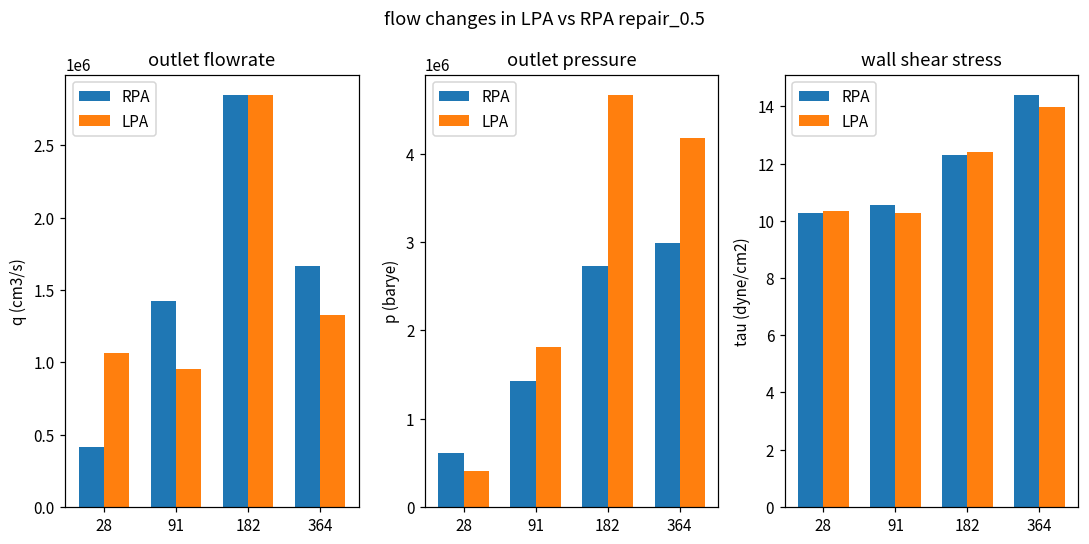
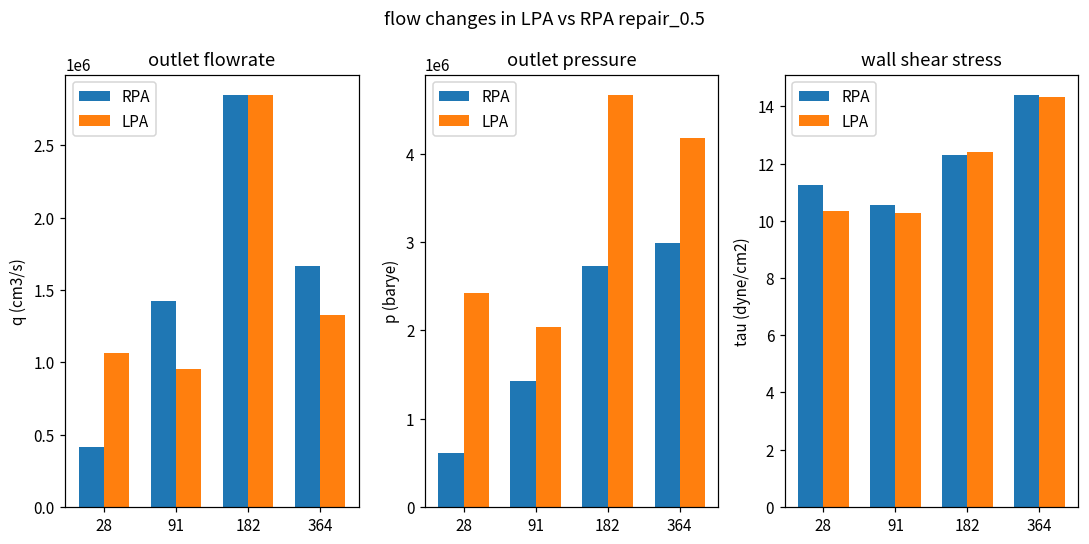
  {
    "outlet flowrate": {
      "RPA": {
        "28": 410000,
        "91": 1420000,
        "182": 2850000,
        "364": 1670000
      },
      "LPA": {
        "28": 1070000,
        "91": 950000,
        "182": 2850000,
        "364": 1330000
      }
    },
    "outlet pressure": {
      "RPA": {
        "28": 600000,
        "91": 1400000,
        "182": 2700000,
        "364": 3000000
      },
      "LPA": {
-       "28": 400000,
-       "91": 1800000,
+       "28": 2400000,
+       "91": 2000000,
        "182": 4700000,
        "364": 4200000
      }
    },
    "wall shear stress": {
      "RPA": {
-       "28": 10.3,
+       "28": 11.3,
        "91": 10.5,
        "182": 12.3,
        "364": 14.4
      },
      "LPA": {
        "28": 10.4,
        "91": 10.3,
        "182": 12.4,
-       "364": 14.0
+       "364": 14.3
      }
    }
  }
